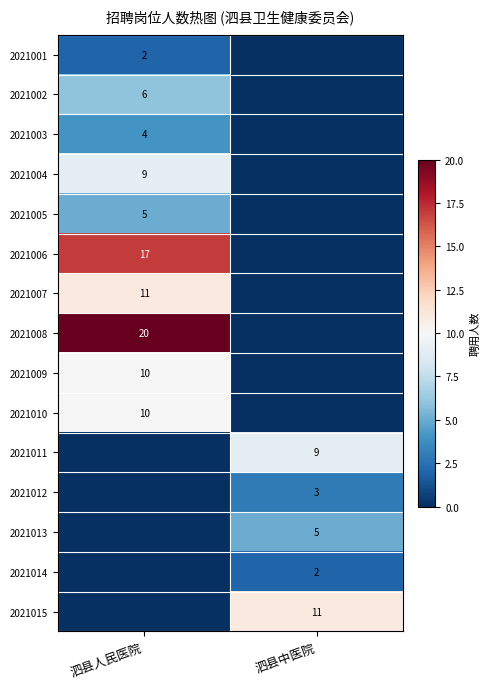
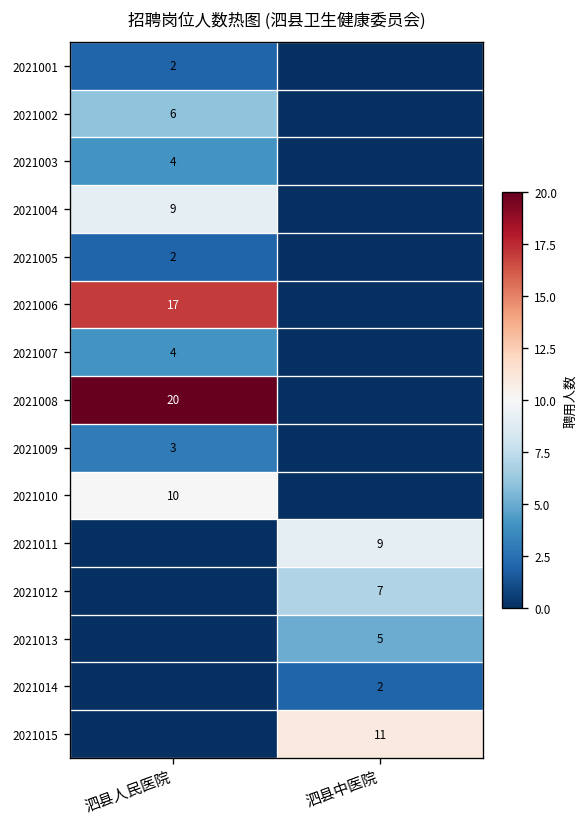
  {
    "2021001": {
      "泗县人民医院": 2
    },
    "2021002": {
      "泗县人民医院": 6
    },
    "2021003": {
      "泗县人民医院": 4
    },
    "2021004": {
      "泗县人民医院": 9
    },
    "2021005": {
-     "泗县人民医院": 5
+     "泗县人民医院": 2
    },
    "2021006": {
      "泗县人民医院": 17
    },
    "2021007": {
-     "泗县人民医院": 11
+     "泗县人民医院": 4
    },
    "2021008": {
      "泗县人民医院": 20
    },
    "2021009": {
-     "泗县人民医院": 10
+     "泗县人民医院": 3
    },
    "2021010": {
      "泗县人民医院": 10
    },
    "2021011": {
      "泗县中医院": 9
    },
    "2021012": {
-     "泗县中医院": 3
+     "泗县中医院": 7
    },
    "2021013": {
      "泗县中医院": 5
    },
    "2021014": {
      "泗县中医院": 2
    },
    "2021015": {
      "泗县中医院": 11
    }
  }
